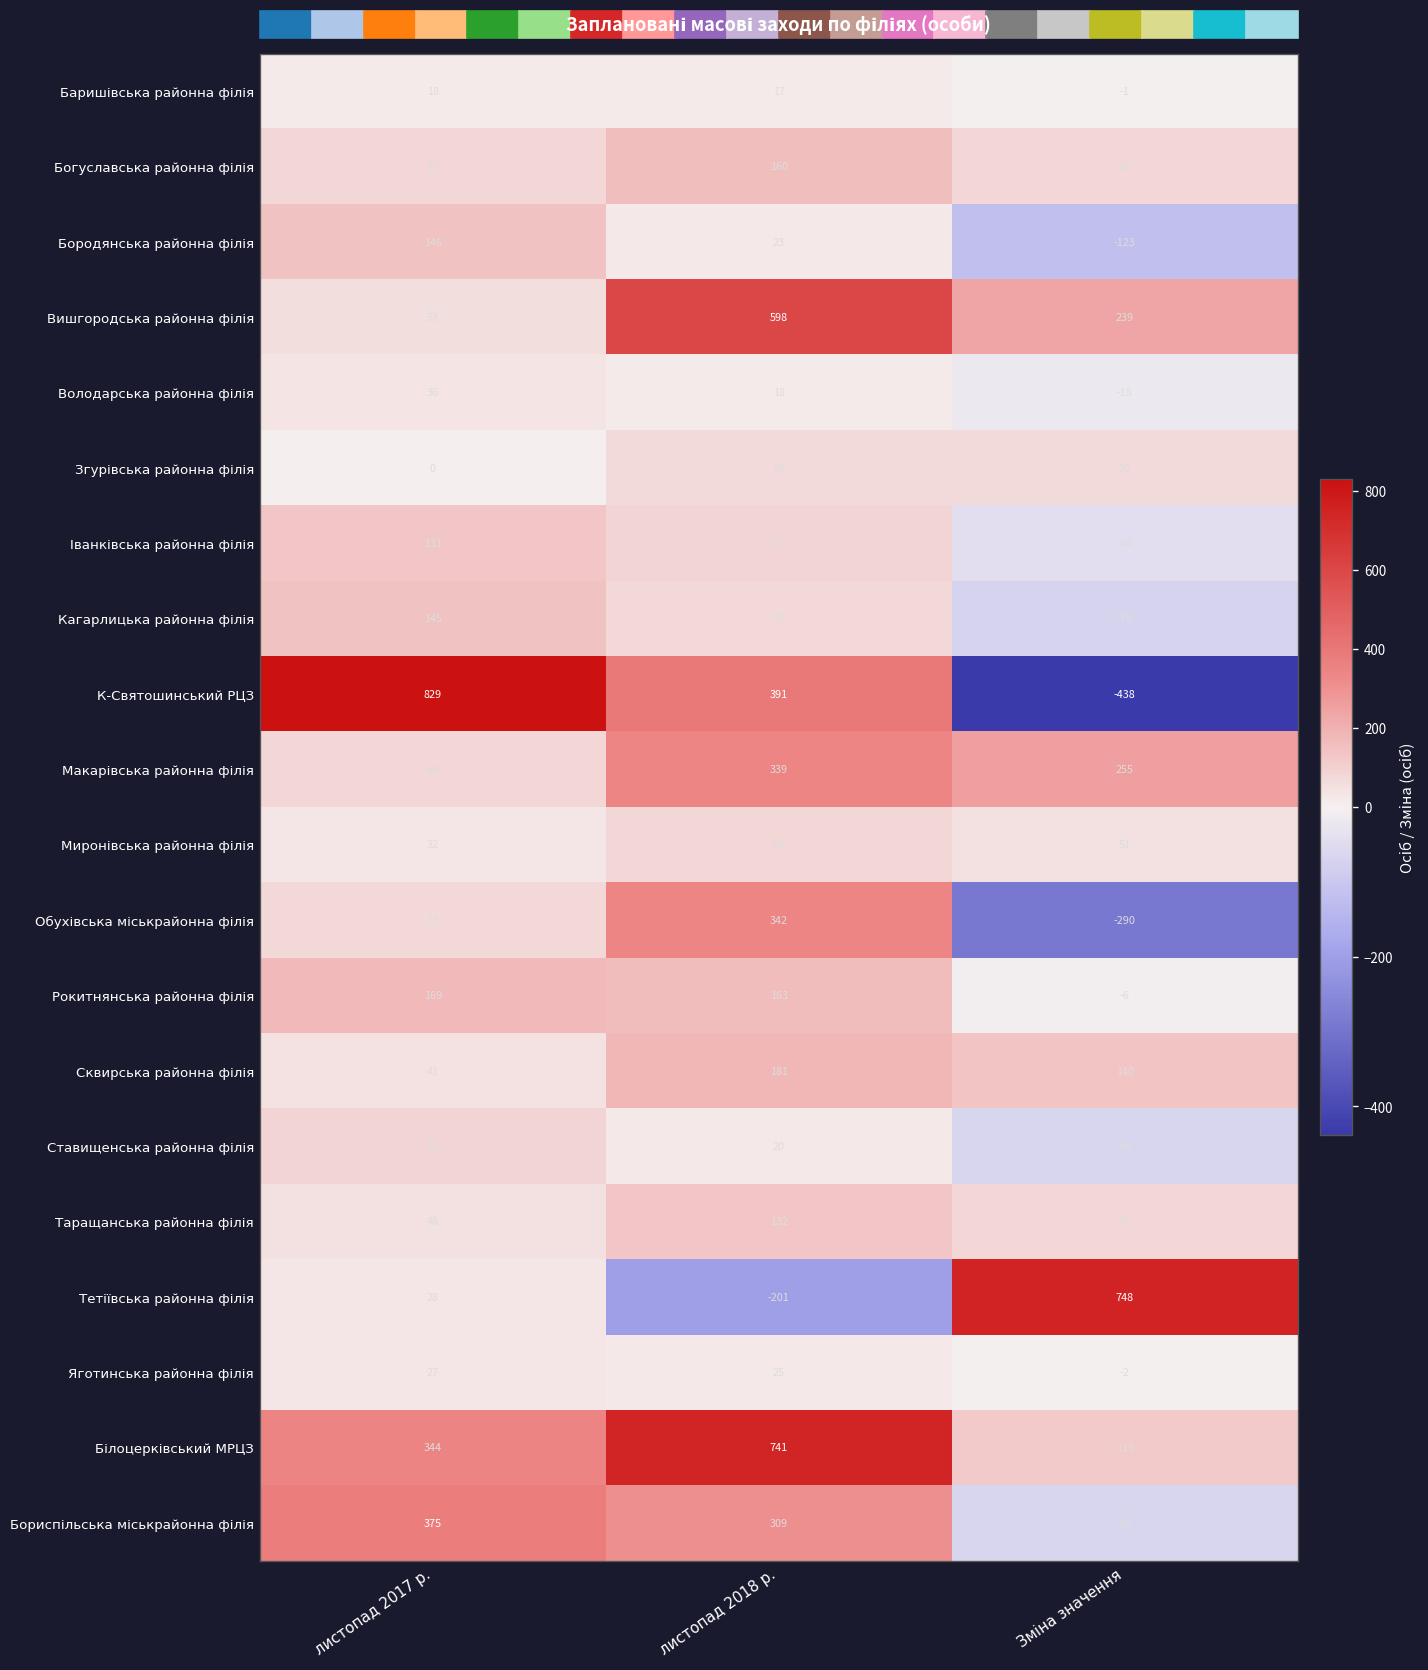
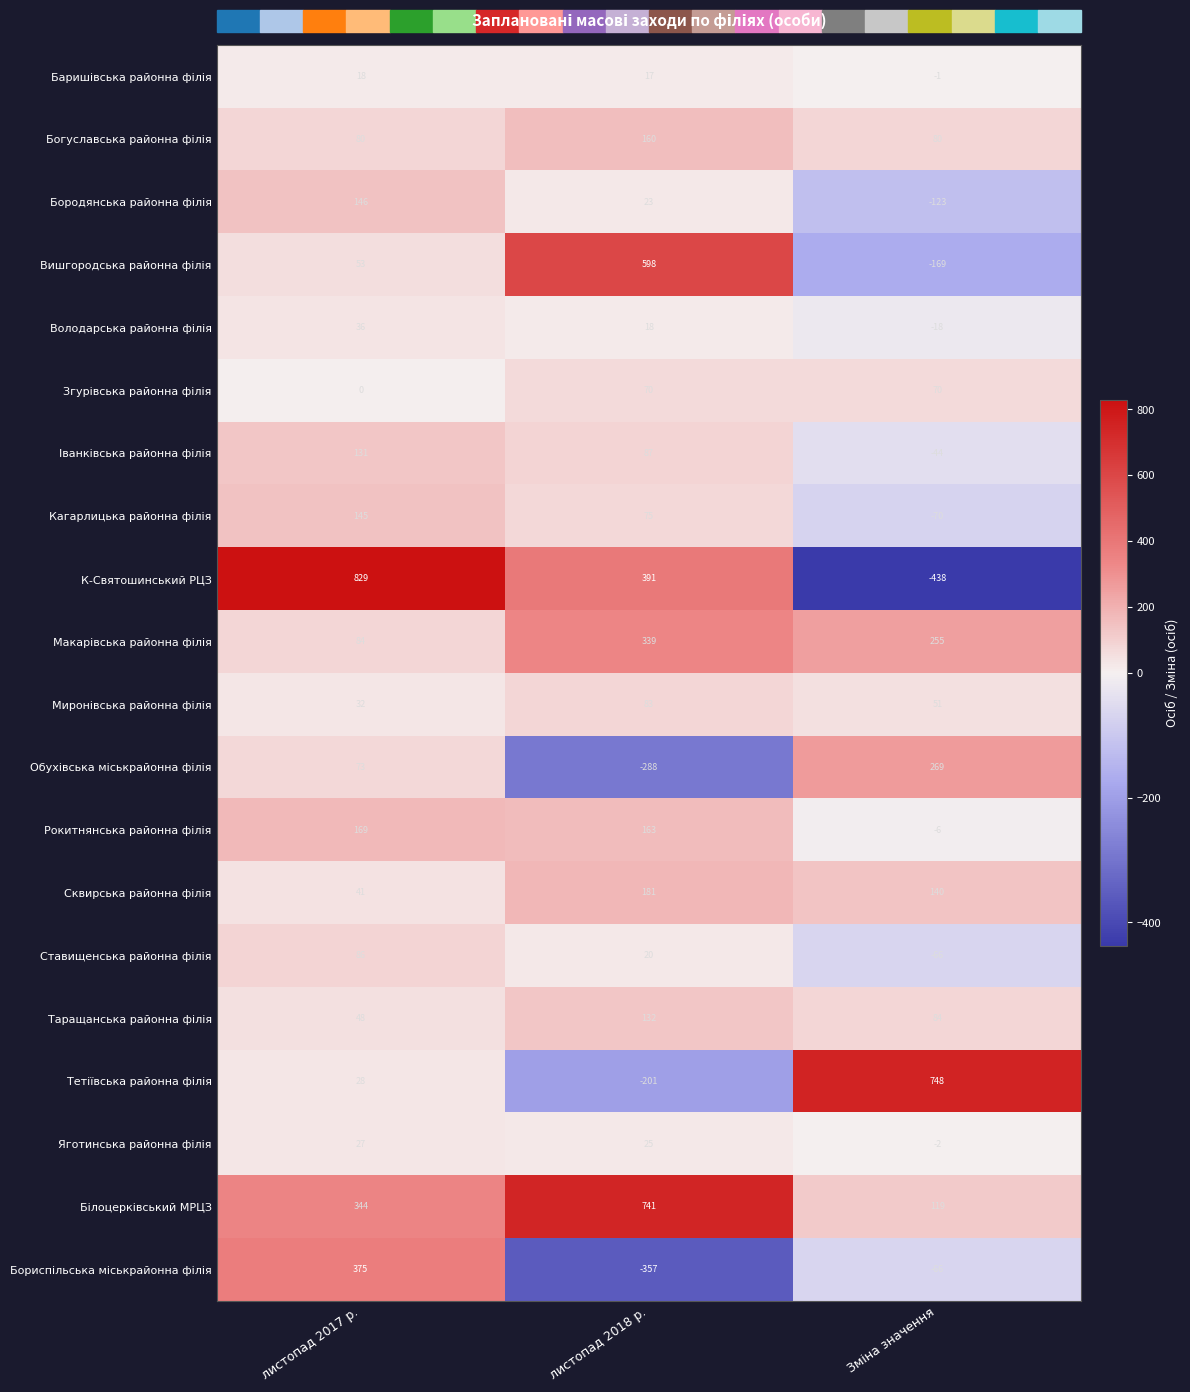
  {
    "Вишгородська районна філія": {
      "листопад 2018 р.": 598,
-     "Зміна значення": 239
+     "Зміна значення": -169
    },
    "К-Святошинський РЦЗ": {
      "листопад 2017 р.": 829,
      "листопад 2018 р.": 391,
      "Зміна значення": -438
    },
    "Макарівська районна філія": {
      "листопад 2018 р.": 339,
      "Зміна значення": 255
    },
    "Обухівська міськрайонна філія": {
-     "листопад 2018 р.": 342,
-     "Зміна значення": -290
+     "листопад 2018 р.": -288,
+     "Зміна значення": 269
    },
    "Тетіївська районна філія": {
      "листопад 2018 р.": -201,
      "Зміна значення": 748
    },
    "Білоцерківський МРЦЗ": {
      "листопад 2017 р.": 344,
      "листопад 2018 р.": 741
    },
    "Бориспільська міськрайонна філія": {
      "листопад 2017 р.": 375,
-     "листопад 2018 р.": 309
+     "листопад 2018 р.": -357
    }
  }
